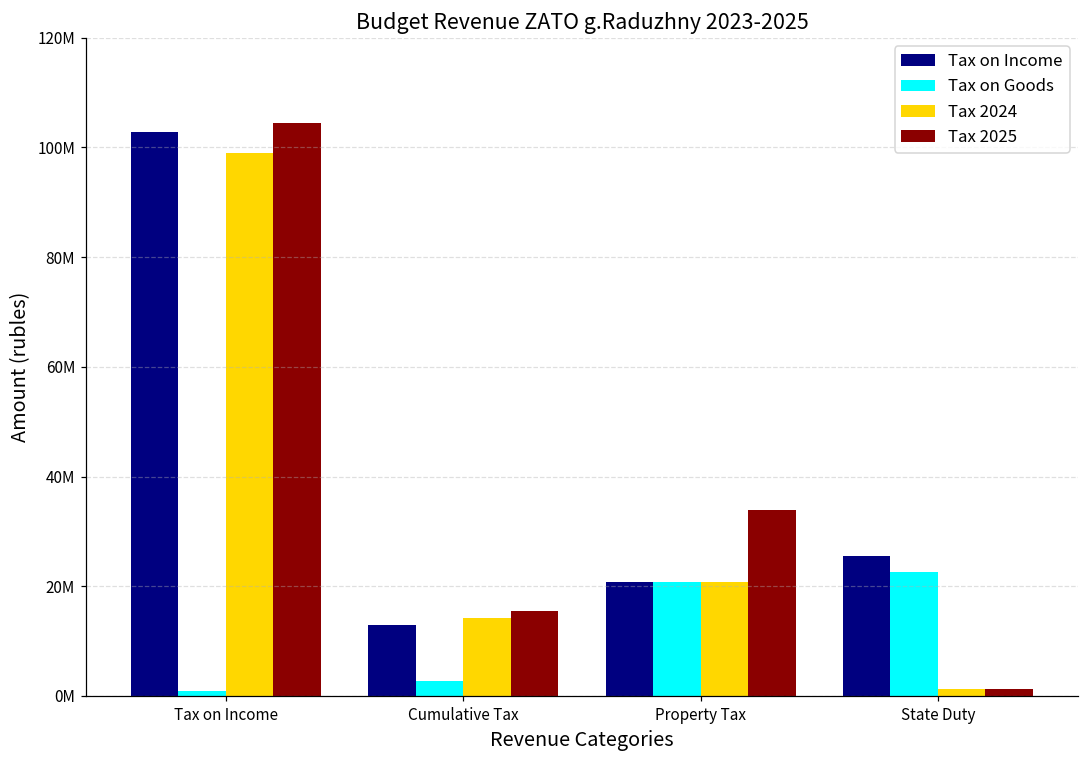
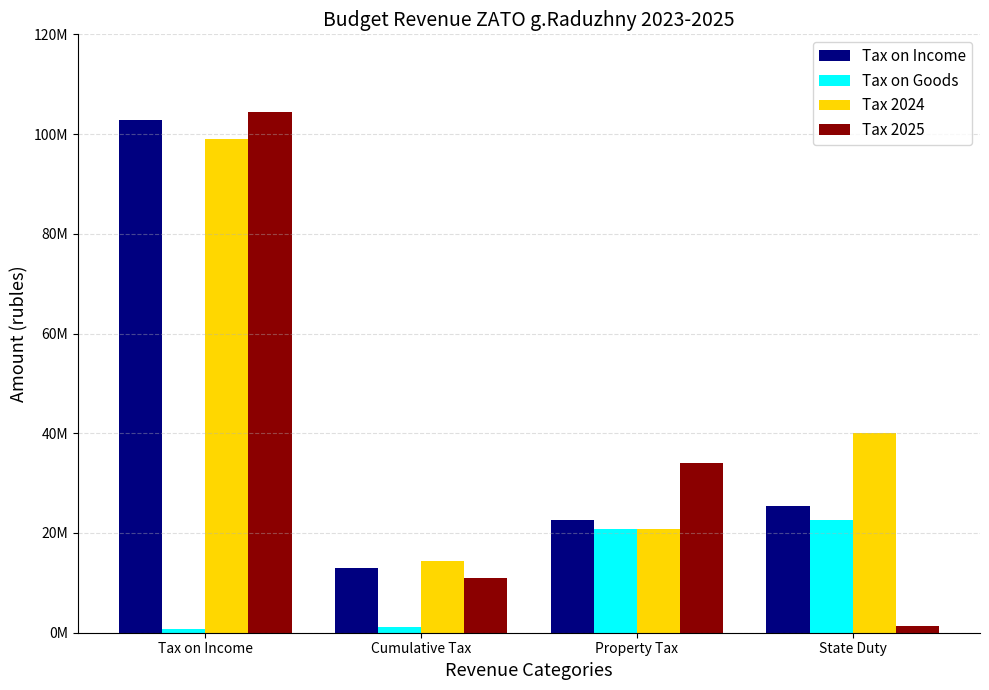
  {
    "Tax on Income": {
      "Tax on Income": 103000000,
      "Cumulative Tax": 13000000,
-     "Property Tax": 21000000,
+     "Property Tax": 23000000,
      "State Duty": 25000000
    },
    "Tax on Goods": {
      "Tax on Income": 1000000,
-     "Cumulative Tax": 3000000,
+     "Cumulative Tax": 1000000,
      "Property Tax": 21000000,
      "State Duty": 23000000
    },
    "Tax 2024": {
      "Tax on Income": 99000000,
      "Cumulative Tax": 14000000,
      "Property Tax": 21000000,
-     "State Duty": 1000000
+     "State Duty": 40000000
    },
    "Tax 2025": {
      "Tax on Income": 104000000,
-     "Cumulative Tax": 16000000,
+     "Cumulative Tax": 11000000,
      "Property Tax": 34000000,
      "State Duty": 1000000
    }
  }
